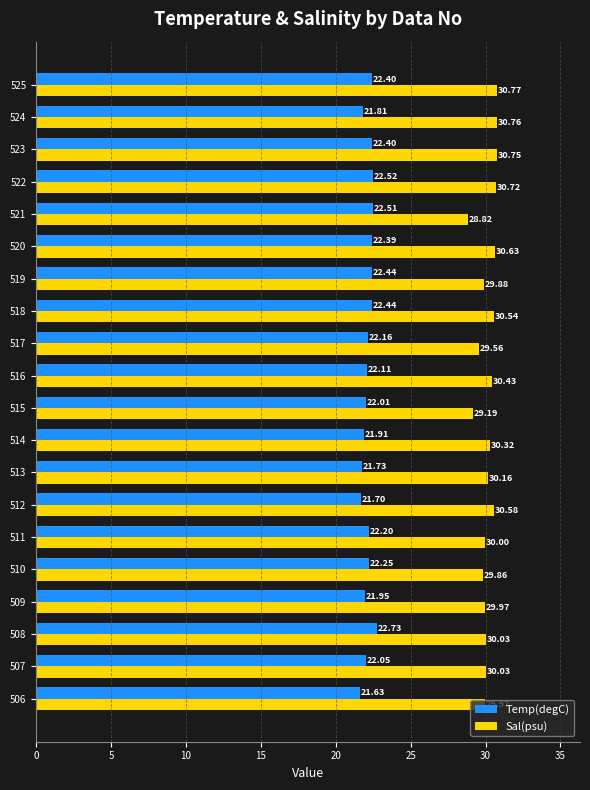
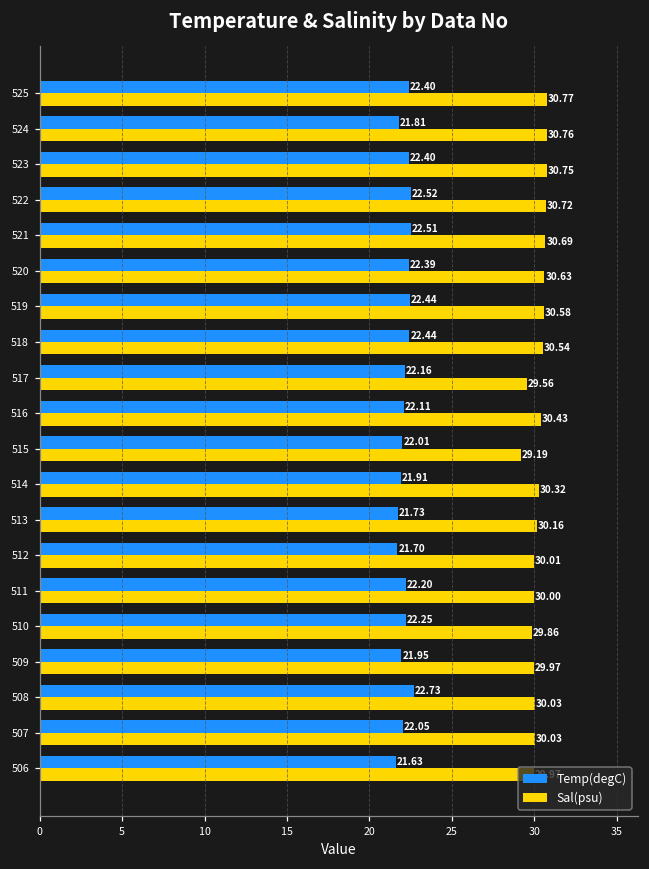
  {
    "Temp(degC)": {
      "525": 22.40,
      "524": 21.81,
      "523": 22.40,
      "522": 22.52,
      "521": 22.51,
      "520": 22.39,
      "519": 22.44,
      "518": 22.44,
      "517": 22.16,
      "516": 22.11,
      "515": 22.01,
      "514": 21.91,
      "513": 21.73,
      "512": 21.70,
      "511": 22.20,
      "510": 22.25,
      "509": 21.95,
      "508": 22.73,
      "507": 22.05,
      "506": 21.63
    },
    "Sal(psu)": {
      "525": 30.77,
      "524": 30.76,
      "523": 30.75,
      "522": 30.72,
-     "521": 28.82,
+     "521": 30.69,
      "520": 30.63,
-     "519": 29.88,
+     "519": 30.58,
      "518": 30.54,
      "517": 29.56,
      "516": 30.43,
      "515": 29.19,
      "514": 30.32,
      "513": 30.16,
-     "512": 30.58,
+     "512": 30.01,
      "511": 30.00,
      "510": 29.86,
      "509": 29.97,
      "508": 30.03,
      "507": 30.03
    }
  }
